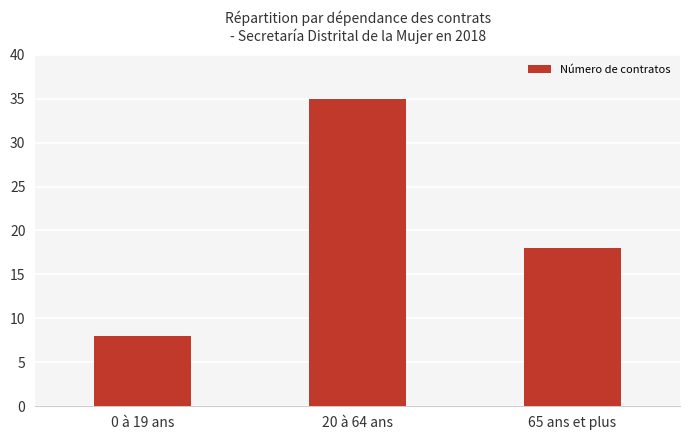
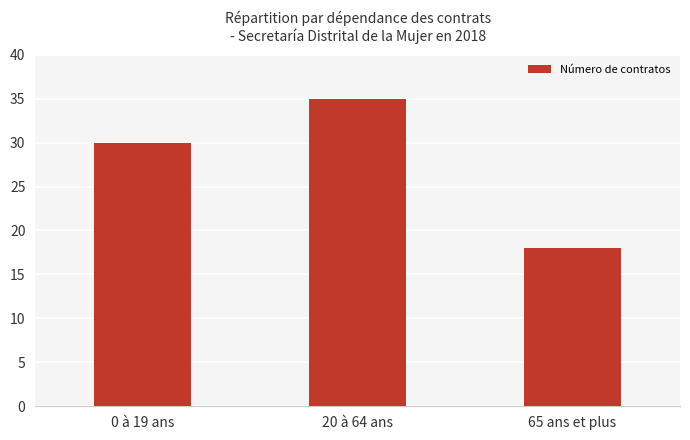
  {
-   "0 à 19 ans": 8,
+   "0 à 19 ans": 30,
    "20 à 64 ans": 35,
    "65 ans et plus": 18
  }
